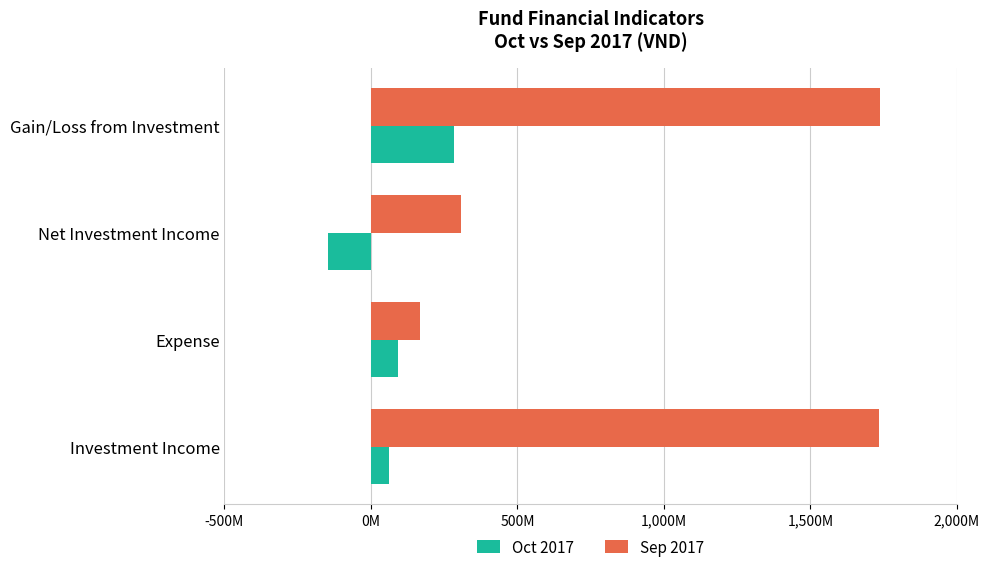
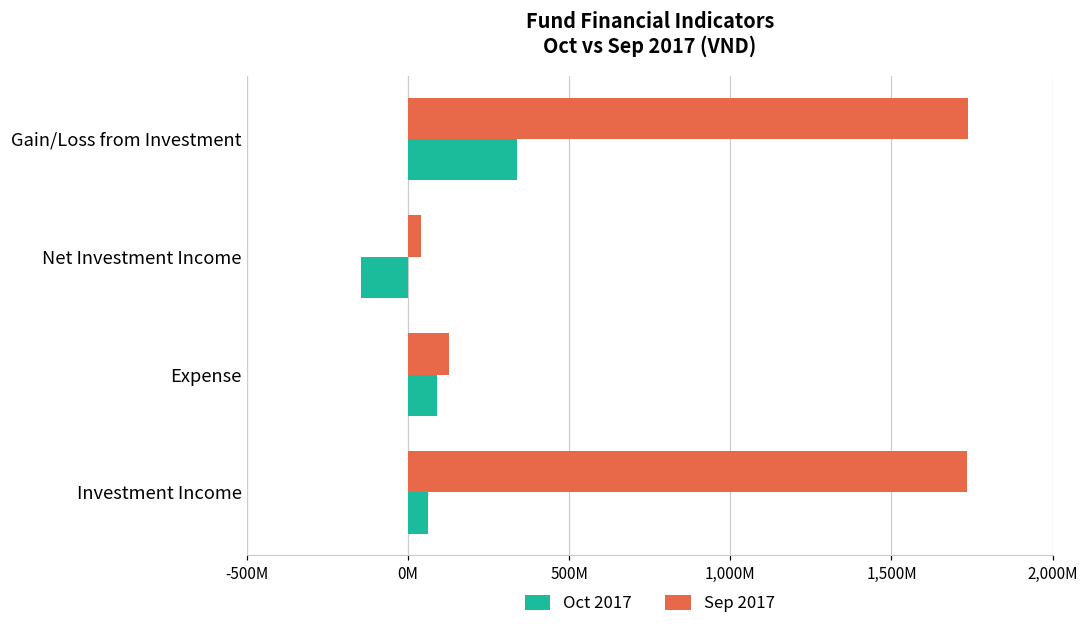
  {
    "Oct 2017": {
-     "Gain/Loss from Investment": "280,000,000",
+     "Gain/Loss from Investment": "340,000,000",
      "Net Investment Income": "-150,000,000",
      "Expense": "90,000,000",
      "Investment Income": "60,000,000"
    },
    "Sep 2017": {
      "Gain/Loss from Investment": "1,740,000,000",
-     "Net Investment Income": "310,000,000",
-     "Expense": "170,000,000",
+     "Net Investment Income": "40,000,000",
+     "Expense": "130,000,000",
      "Investment Income": "1,730,000,000"
    }
  }
